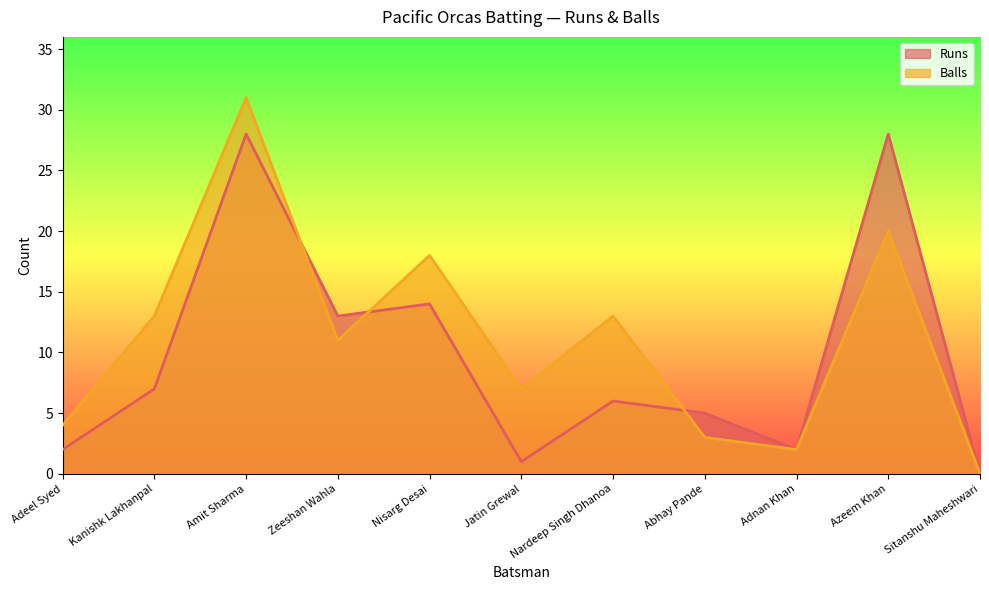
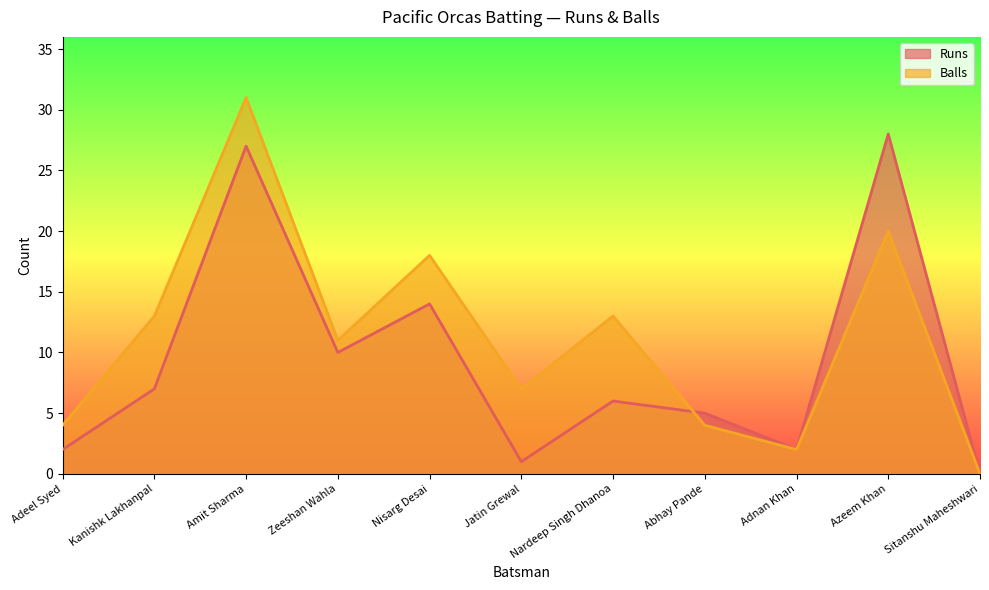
  {
    "Runs": {
      "Adeel Syed": 2,
      "Kanishk Lakhanpal": 7,
-     "Amit Sharma": 28,
-     "Zeeshan Wahla": 13,
+     "Amit Sharma": 27,
+     "Zeeshan Wahla": 10,
      "Nisarg Desai": 14,
      "Jatin Grewal": 1,
      "Nardeep Singh Dhanoa": 6,
      "Abhay Pande": 5,
      "Azeem Khan": 28
    },
    "Balls": {
      "Adeel Syed": 4,
      "Kanishk Lakhanpal": 13,
      "Amit Sharma": 31,
      "Zeeshan Wahla": 11,
      "Nisarg Desai": 18,
      "Jatin Grewal": 7,
      "Nardeep Singh Dhanoa": 13,
-     "Abhay Pande": 3,
+     "Abhay Pande": 4,
      "Azeem Khan": 20
    }
  }
